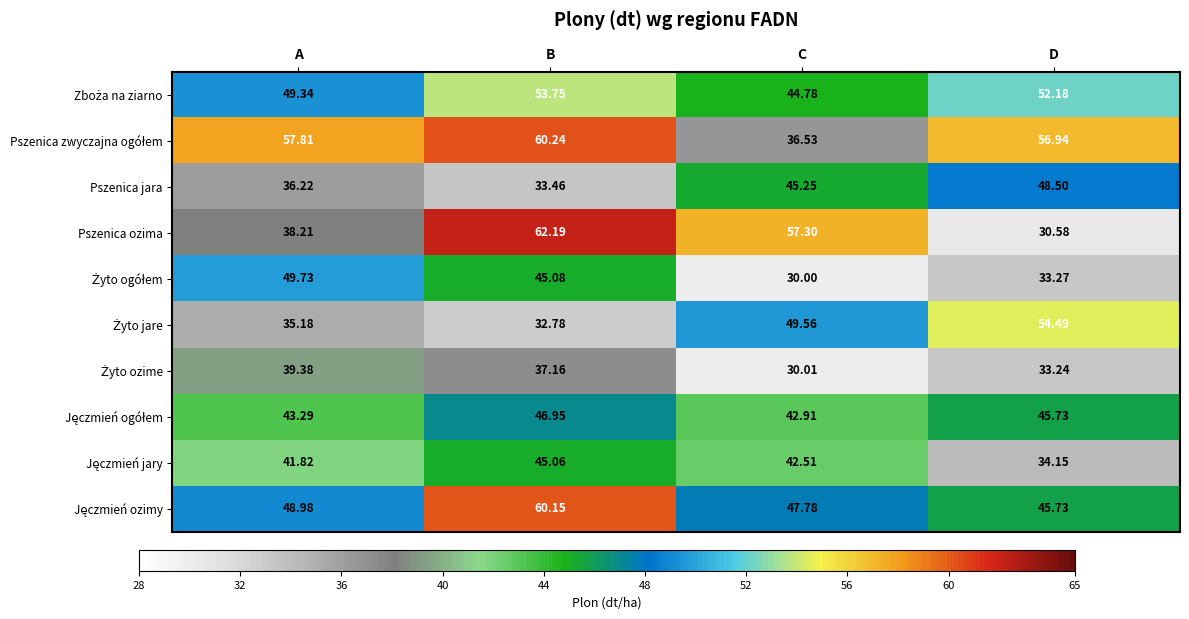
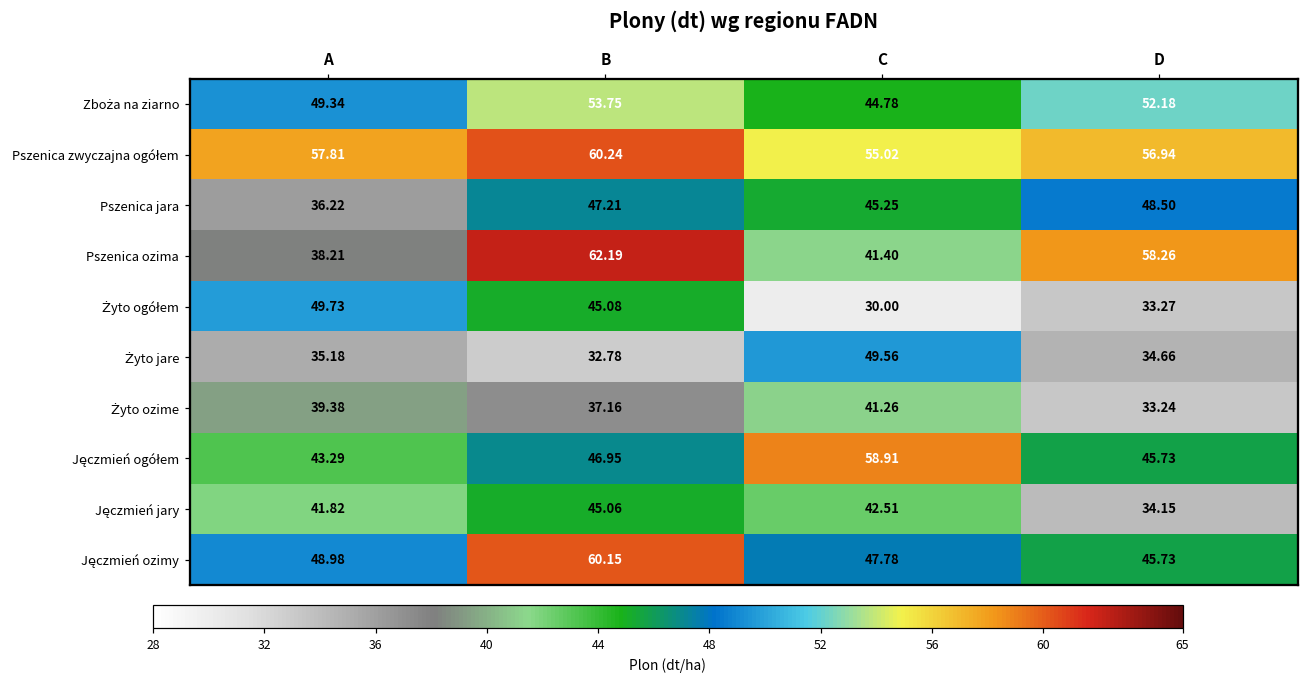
  {
    "Zboża na ziarno": {
      "A": 49.34,
      "B": 53.75,
      "C": 44.78,
      "D": 52.18
    },
    "Pszenica zwyczajna ogółem": {
      "A": 57.81,
      "B": 60.24,
-     "C": 36.53,
+     "C": 55.02,
      "D": 56.94
    },
    "Pszenica jara": {
      "A": 36.22,
-     "B": 33.46,
+     "B": 47.21,
      "C": 45.25,
      "D": 48.50
    },
    "Pszenica ozima": {
      "A": 38.21,
      "B": 62.19,
-     "C": 57.30,
-     "D": 30.58
+     "C": 41.40,
+     "D": 58.26
    },
    "Żyto ogółem": {
      "A": 49.73,
      "B": 45.08,
      "C": 30.00,
      "D": 33.27
    },
    "Żyto jare": {
      "A": 35.18,
      "B": 32.78,
      "C": 49.56,
-     "D": 54.49
+     "D": 34.66
    },
    "Żyto ozime": {
      "A": 39.38,
      "B": 37.16,
-     "C": 30.01,
+     "C": 41.26,
      "D": 33.24
    },
    "Jęczmień ogółem": {
      "A": 43.29,
      "B": 46.95,
-     "C": 42.91,
+     "C": 58.91,
      "D": 45.73
    },
    "Jęczmień jary": {
      "A": 41.82,
      "B": 45.06,
      "C": 42.51,
      "D": 34.15
    },
    "Jęczmień ozimy": {
      "A": 48.98,
      "B": 60.15,
      "C": 47.78,
      "D": 45.73
    }
  }
